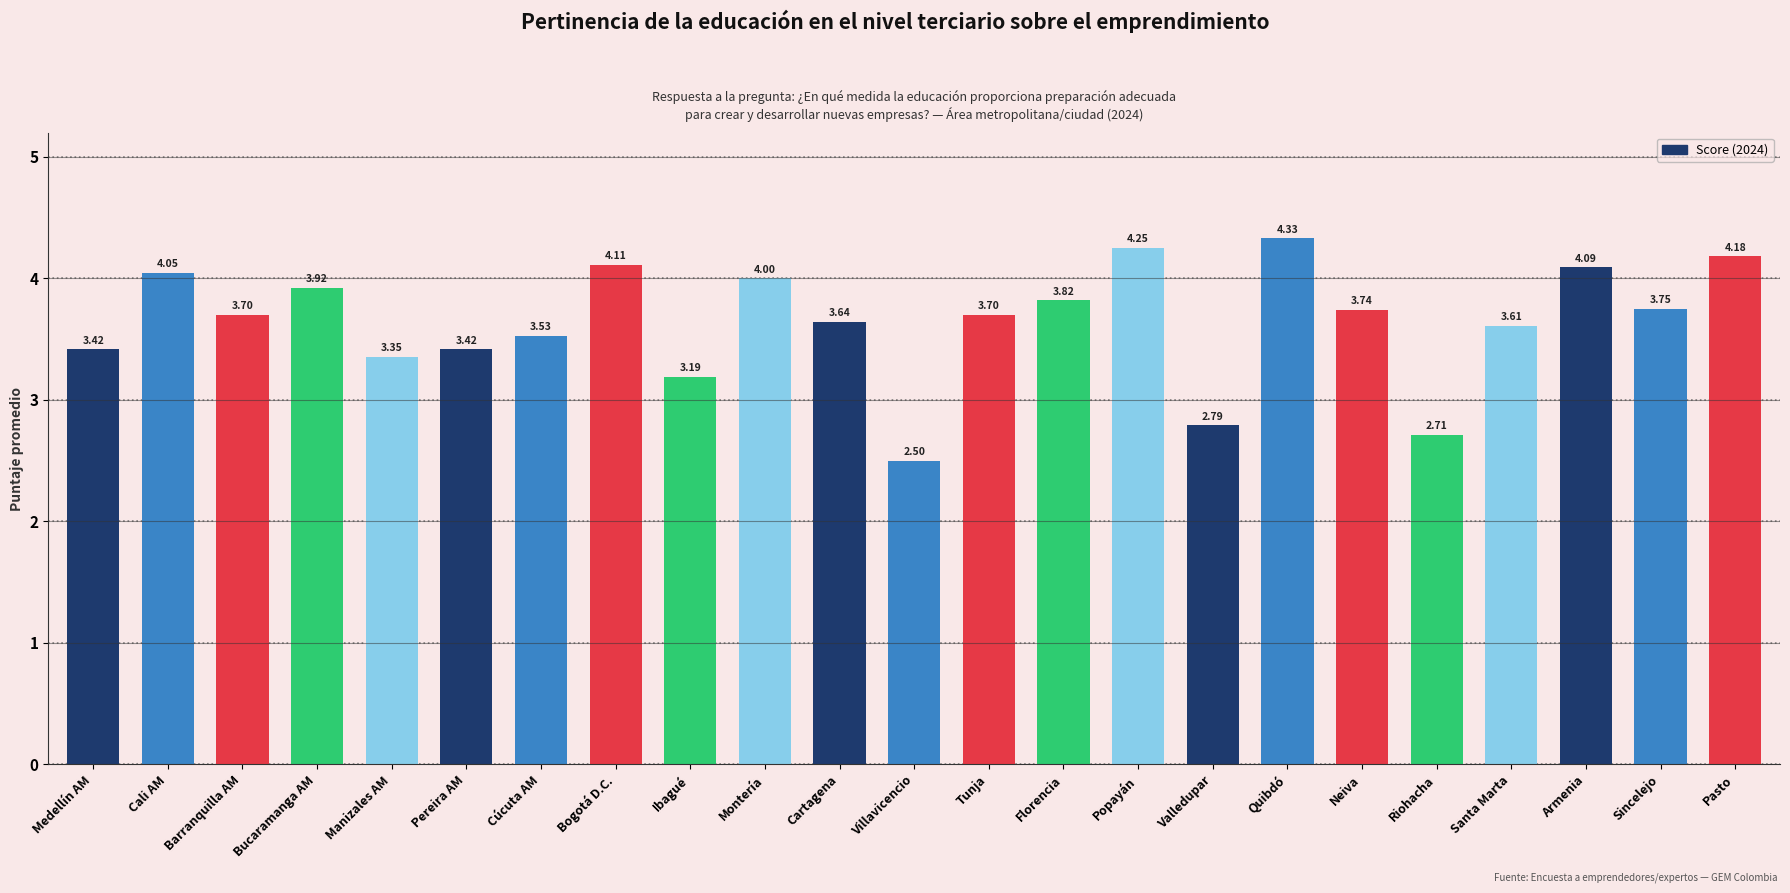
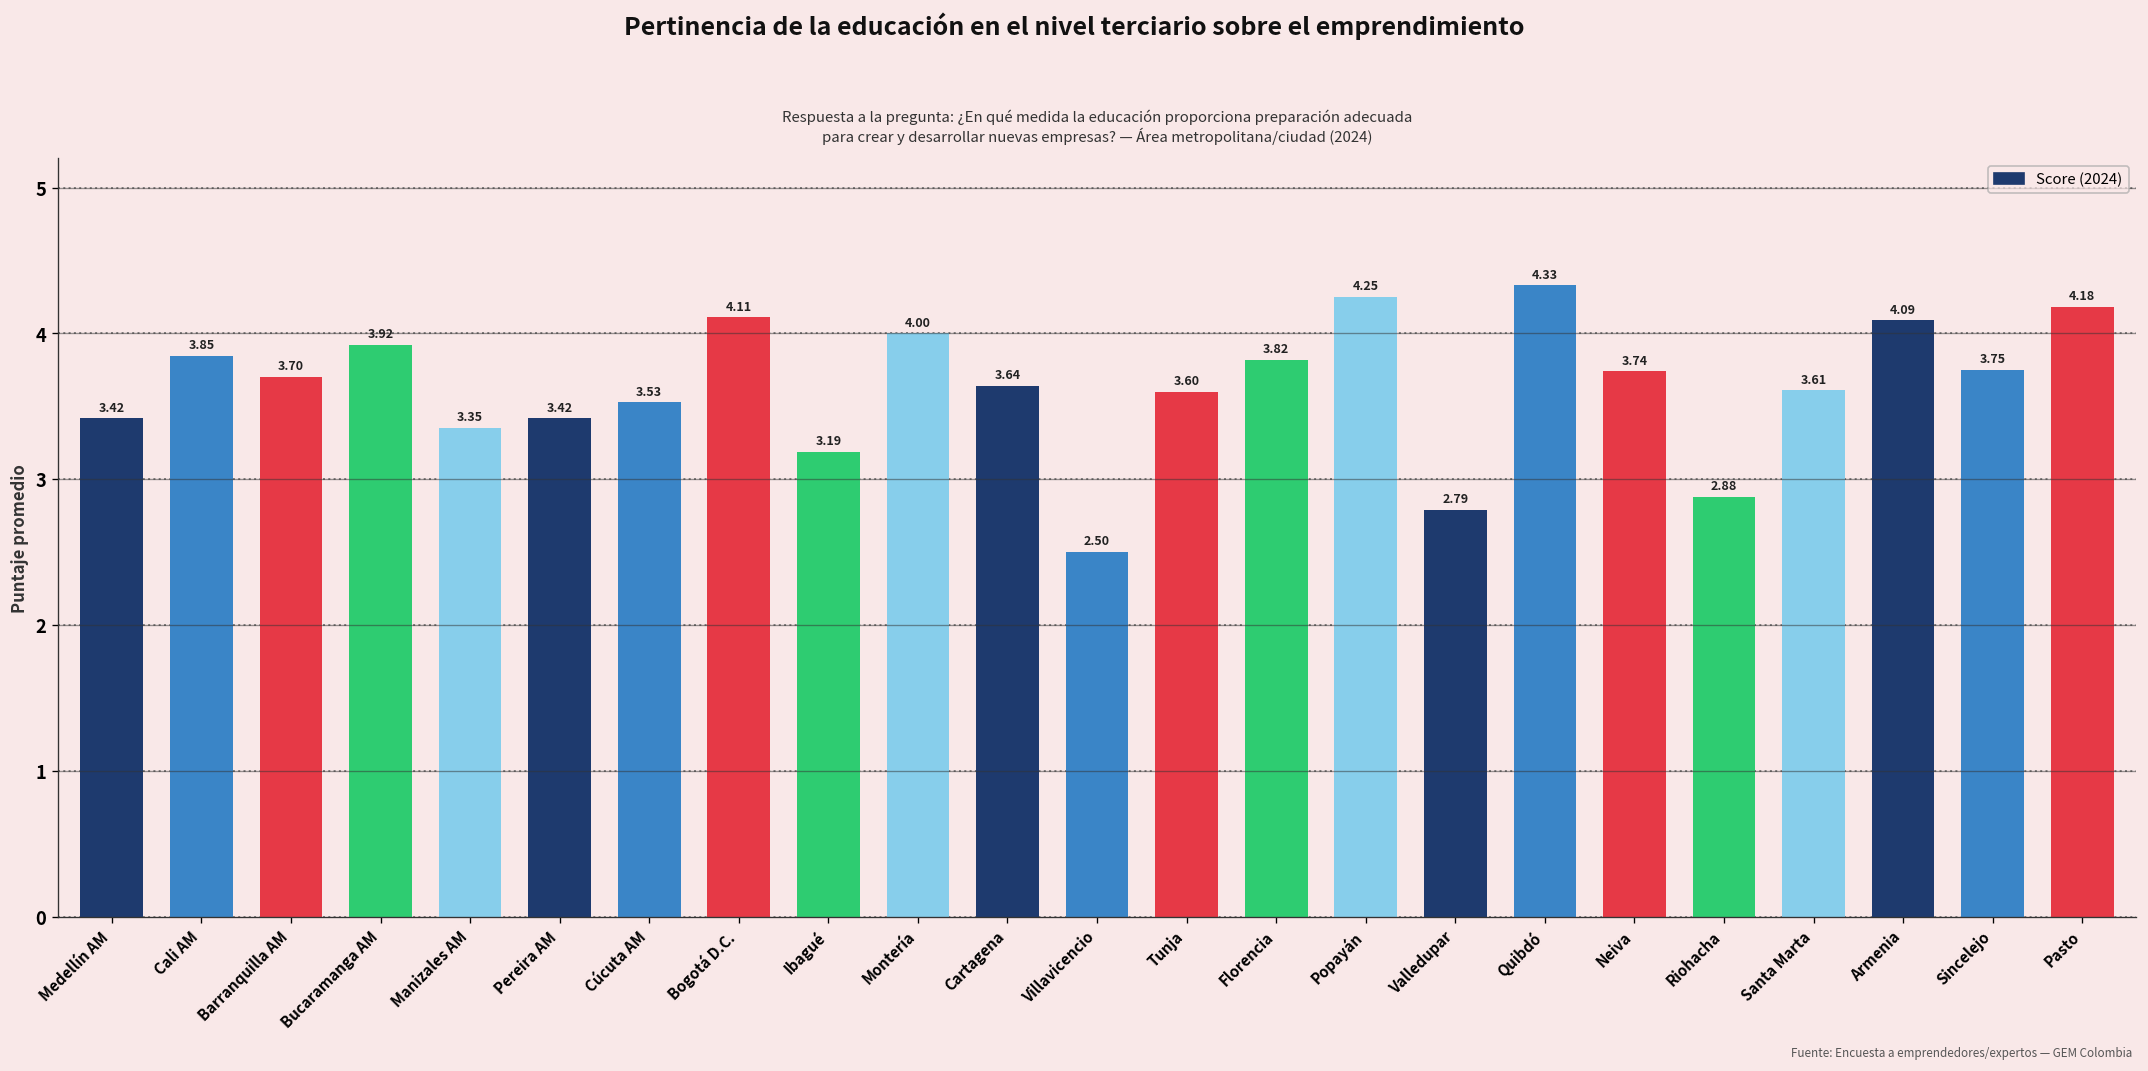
  {
    "Medellín AM": 3.42,
-   "Cali AM": 4.05,
+   "Cali AM": 3.85,
    "Barranquilla AM": 3.70,
    "Bucaramanga AM": 3.92,
    "Manizales AM": 3.35,
    "Pereira AM": 3.42,
    "Cúcuta AM": 3.53,
    "Bogotá D.C.": 4.11,
    "Ibagué": 3.19,
    "Montería": 4.00,
    "Cartagena": 3.64,
    "Villavicencio": 2.50,
-   "Tunja": 3.70,
+   "Tunja": 3.60,
    "Florencia": 3.82,
    "Popayán": 4.25,
    "Valledupar": 2.79,
    "Quibdó": 4.33,
    "Neiva": 3.74,
-   "Riohacha": 2.71,
+   "Riohacha": 2.88,
    "Santa Marta": 3.61,
    "Armenia": 4.09,
    "Sincelejo": 3.75,
    "Pasto": 4.18
  }
